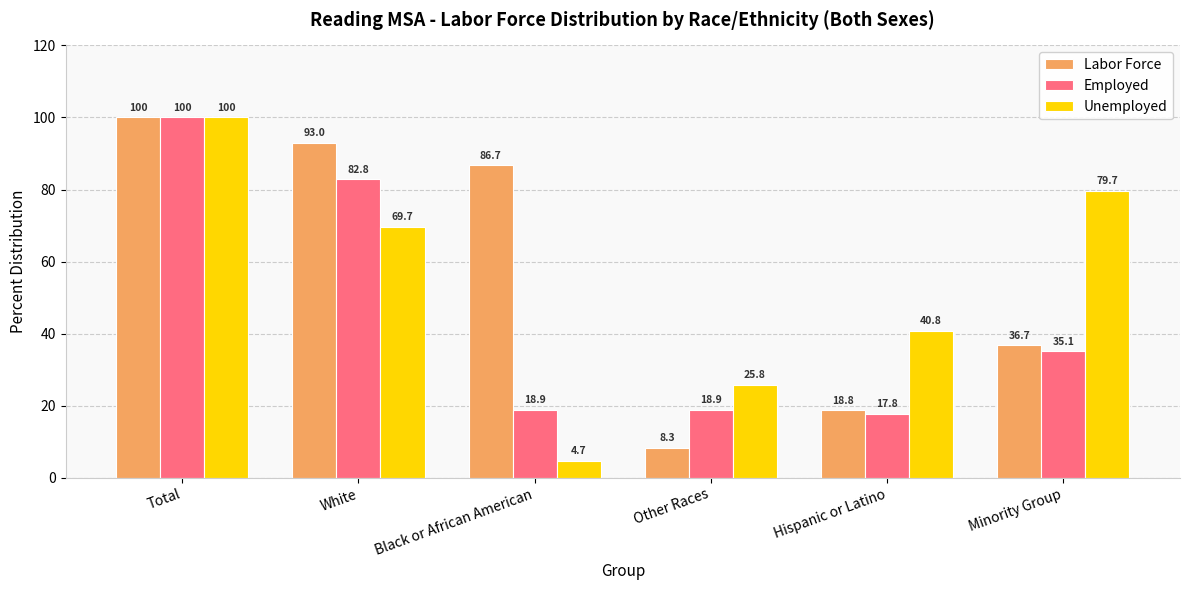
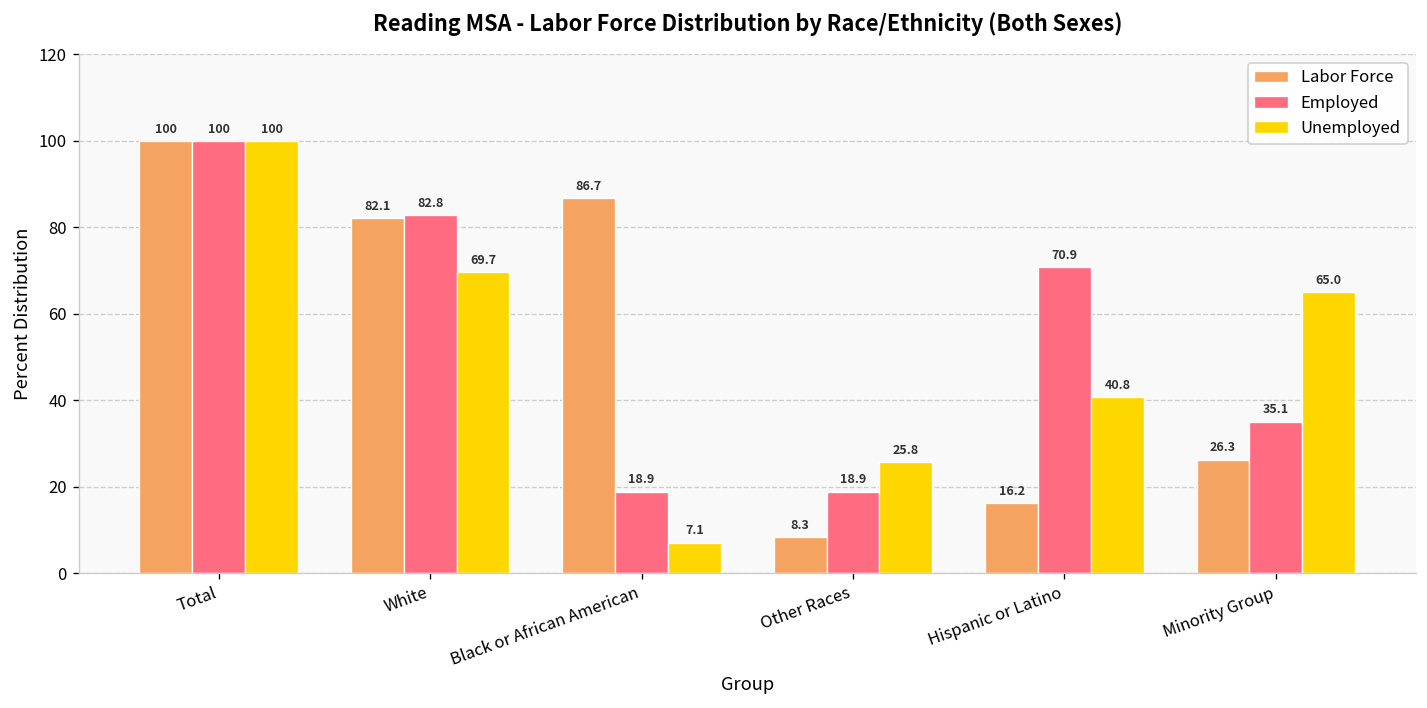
  {
    "Labor Force": {
      "Total": 100,
-     "White": 93.0,
+     "White": 82.1,
      "Black or African American": 86.7,
      "Other Races": 8.3,
-     "Hispanic or Latino": 18.8,
-     "Minority Group": 36.7
+     "Hispanic or Latino": 16.2,
+     "Minority Group": 26.3
    },
    "Employed": {
      "Total": 100,
      "White": 82.8,
      "Black or African American": 18.9,
      "Other Races": 18.9,
-     "Hispanic or Latino": 17.8,
+     "Hispanic or Latino": 70.9,
      "Minority Group": 35.1
    },
    "Unemployed": {
      "Total": 100,
      "White": 69.7,
-     "Black or African American": 4.7,
+     "Black or African American": 7.1,
      "Other Races": 25.8,
      "Hispanic or Latino": 40.8,
-     "Minority Group": 79.7
+     "Minority Group": 65.0
    }
  }
